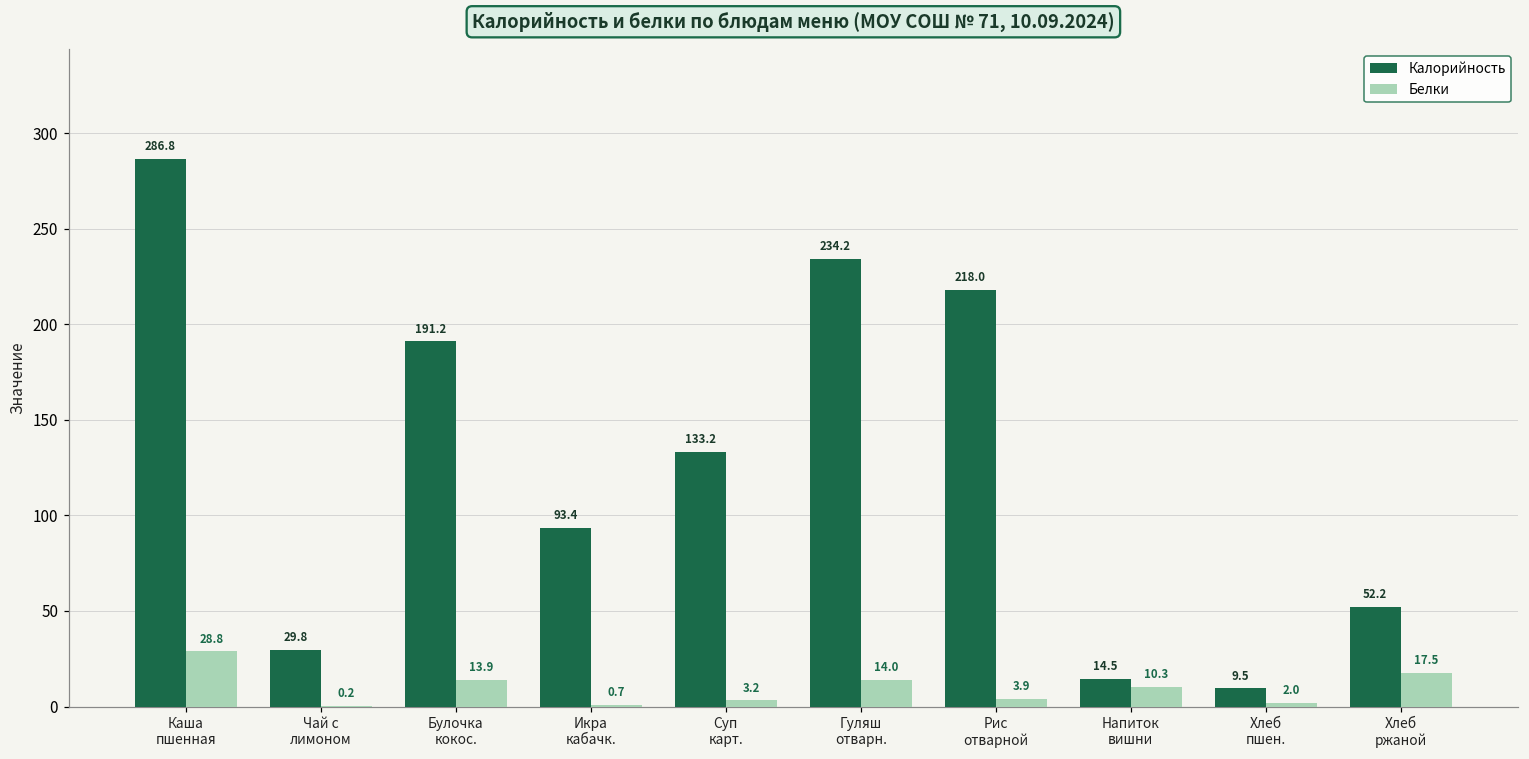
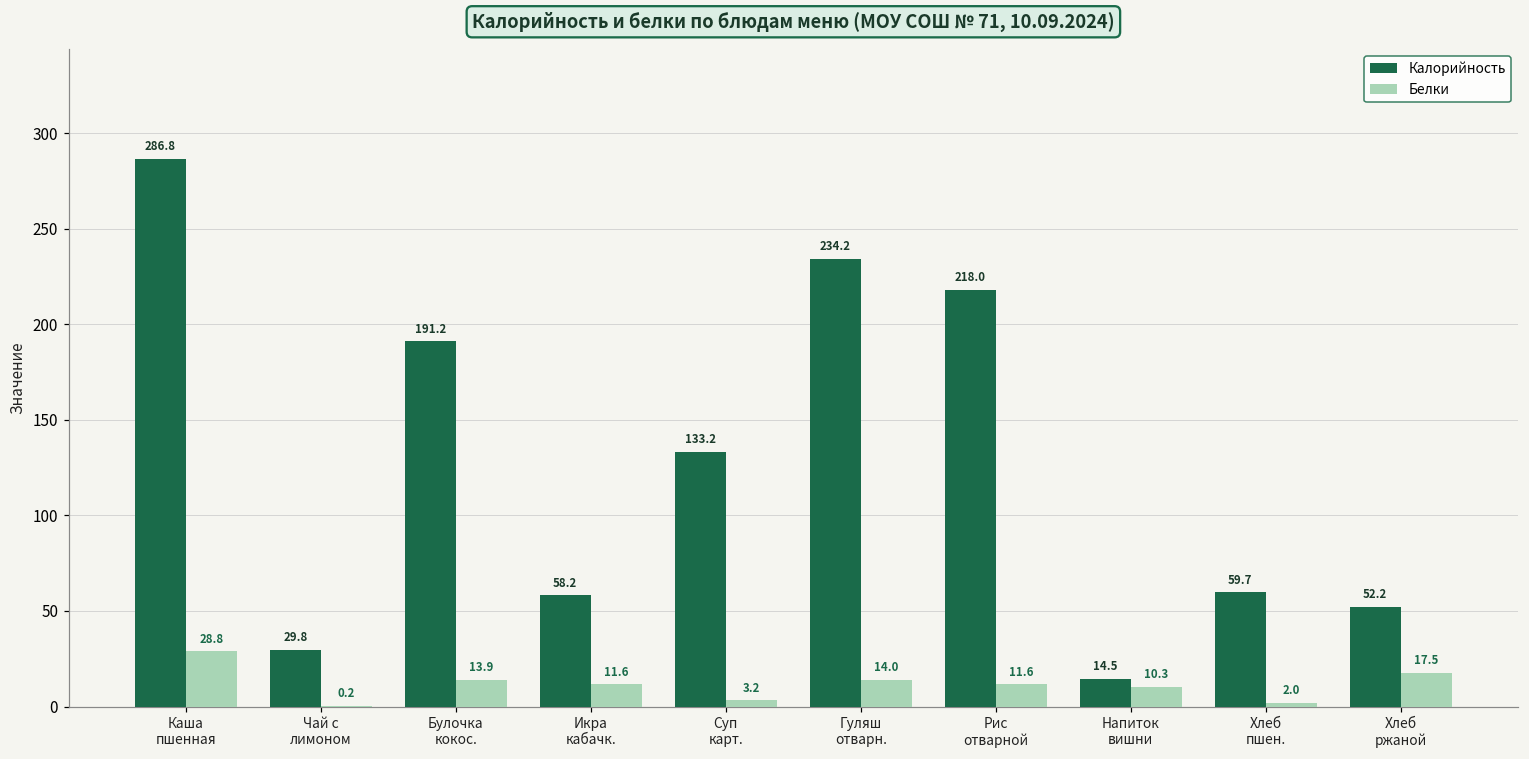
  {
    "Калорийность": {
      "Каша пшенная": 286.8,
      "Чай с лимоном": 29.8,
      "Булочка кокос.": 191.2,
-     "Икра кабачк.": 93.4,
+     "Икра кабачк.": 58.2,
      "Суп карт.": 133.2,
      "Гуляш отварн.": 234.2,
      "Рис отварной": 218.0,
      "Напиток вишни": 14.5,
-     "Хлеб пшен.": 9.5,
+     "Хлеб пшен.": 59.7,
      "Хлеб ржаной": 52.2
    },
    "Белки": {
      "Каша пшенная": 28.8,
      "Чай с лимоном": 0.2,
      "Булочка кокос.": 13.9,
-     "Икра кабачк.": 0.7,
+     "Икра кабачк.": 11.6,
      "Суп карт.": 3.2,
      "Гуляш отварн.": 14.0,
-     "Рис отварной": 3.9,
+     "Рис отварной": 11.6,
      "Напиток вишни": 10.3,
      "Хлеб пшен.": 2.0,
      "Хлеб ржаной": 17.5
    }
  }
